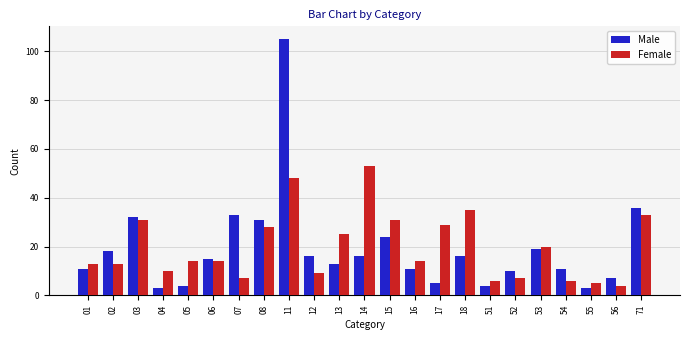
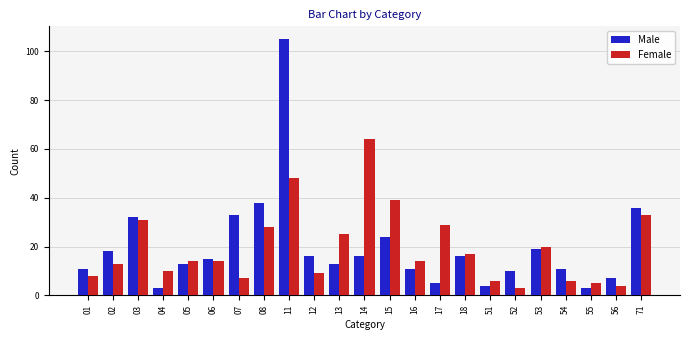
  {
    "Male": {
      "01": 11,
      "02": 18,
      "03": 32,
      "04": 3,
-     "05": 4,
+     "05": 13,
      "06": 15,
      "07": 33,
-     "08": 31,
+     "08": 38,
      "11": 105,
      "12": 16,
      "13": 13,
      "14": 16,
      "15": 24,
      "16": 11,
      "17": 5,
      "18": 16,
      "51": 4,
      "52": 10,
      "53": 19,
      "54": 11,
      "55": 3,
      "56": 7,
      "71": 36
    },
    "Female": {
-     "01": 13,
+     "01": 8,
      "02": 13,
      "03": 31,
      "04": 10,
      "05": 14,
      "06": 14,
      "07": 7,
      "08": 28,
      "11": 48,
      "12": 9,
      "13": 25,
-     "14": 53,
-     "15": 31,
+     "14": 64,
+     "15": 39,
      "16": 14,
      "17": 29,
-     "18": 35,
+     "18": 17,
      "51": 6,
-     "52": 7,
+     "52": 3,
      "53": 20,
      "54": 6,
      "55": 5,
      "56": 4,
      "71": 33
    }
  }
